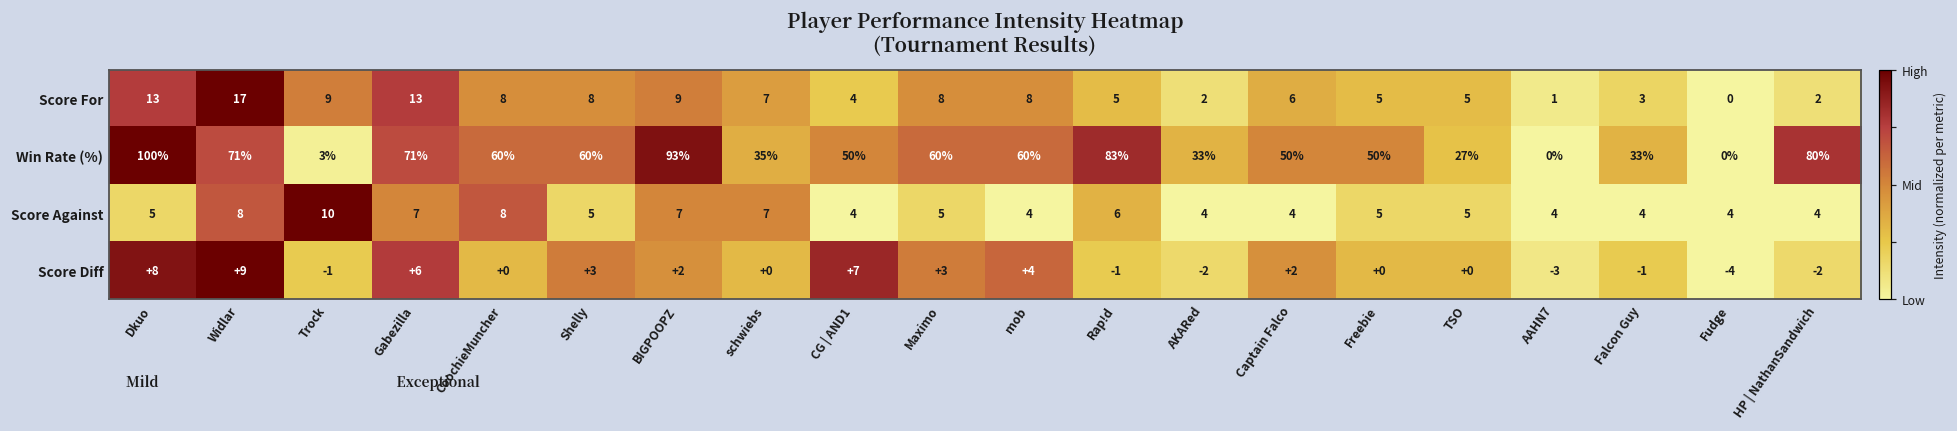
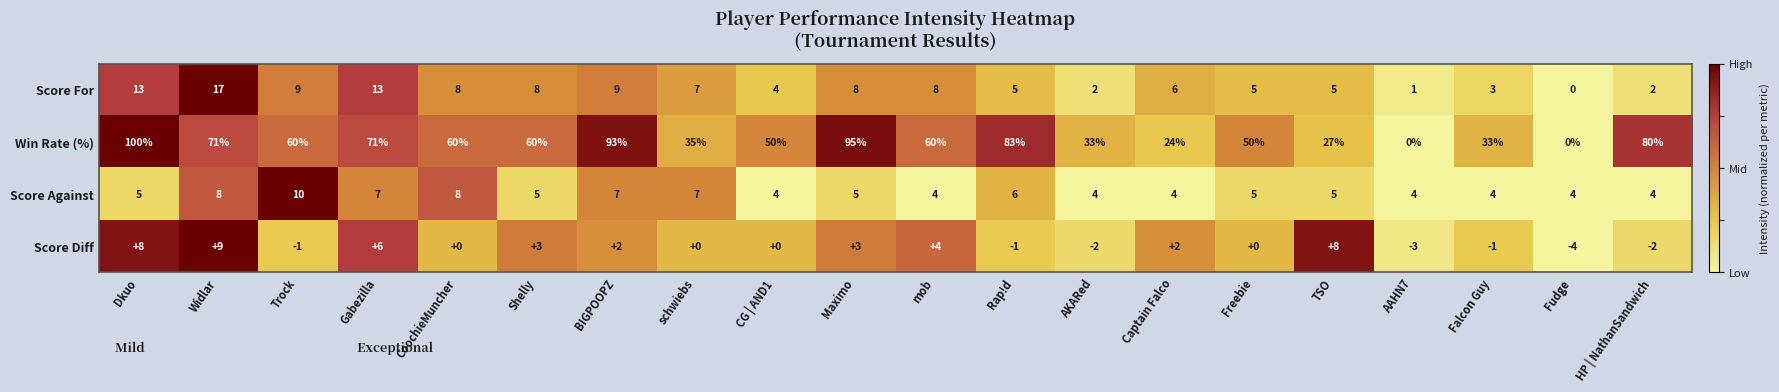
  {
    "Score For": {
      "Dkuo": "13",
      "Widlar": "17",
      "Trock": "9",
      "Gabezilla": "13",
      "CoochieMuncher": "8",
      "Shelly": "8",
      "BIGPOOPZ": "9",
      "schwiebs": "7",
      "CG | AND1": "4",
      "Maximo": "8",
      "mob": "8",
      "Rap!d": "5",
      "AKARed": "2",
      "Captain Falco": "6",
      "Freebie": "5",
      "TSO": "5",
      "AAHN7": "1",
      "Falcon Guy": "3",
      "Fudge": "0",
      "HP | NathanSandwich": "2"
    },
    "Win Rate (%)": {
      "Dkuo": "100%",
      "Widlar": "71%",
-     "Trock": "3%",
+     "Trock": "60%",
      "Gabezilla": "71%",
      "CoochieMuncher": "60%",
      "Shelly": "60%",
      "BIGPOOPZ": "93%",
      "schwiebs": "35%",
      "CG | AND1": "50%",
-     "Maximo": "60%",
+     "Maximo": "95%",
      "mob": "60%",
      "Rap!d": "83%",
      "AKARed": "33%",
-     "Captain Falco": "50%",
+     "Captain Falco": "24%",
      "Freebie": "50%",
      "TSO": "27%",
      "AAHN7": "0%",
      "Falcon Guy": "33%",
      "Fudge": "0%",
      "HP | NathanSandwich": "80%"
    },
    "Score Against": {
      "Dkuo": "5",
      "Widlar": "8",
      "Trock": "10",
      "Gabezilla": "7",
      "CoochieMuncher": "8",
      "Shelly": "5",
      "BIGPOOPZ": "7",
      "schwiebs": "7",
      "CG | AND1": "4",
      "Maximo": "5",
      "mob": "4",
      "Rap!d": "6",
      "AKARed": "4",
      "Captain Falco": "4",
      "Freebie": "5",
      "TSO": "5",
      "AAHN7": "4",
      "Falcon Guy": "4",
      "Fudge": "4",
      "HP | NathanSandwich": "4"
    },
    "Score Diff": {
      "Dkuo": "+8",
      "Widlar": "+9",
      "Trock": "-1",
      "Gabezilla": "+6",
      "CoochieMuncher": "+0",
      "Shelly": "+3",
      "BIGPOOPZ": "+2",
      "schwiebs": "+0",
-     "CG | AND1": "+7",
+     "CG | AND1": "+0",
      "Maximo": "+3",
      "mob": "+4",
      "Rap!d": "-1",
      "AKARed": "-2",
      "Captain Falco": "+2",
      "Freebie": "+0",
-     "TSO": "+0",
+     "TSO": "+8",
      "AAHN7": "-3",
      "Falcon Guy": "-1",
      "Fudge": "-4",
      "HP | NathanSandwich": "-2"
    }
  }
